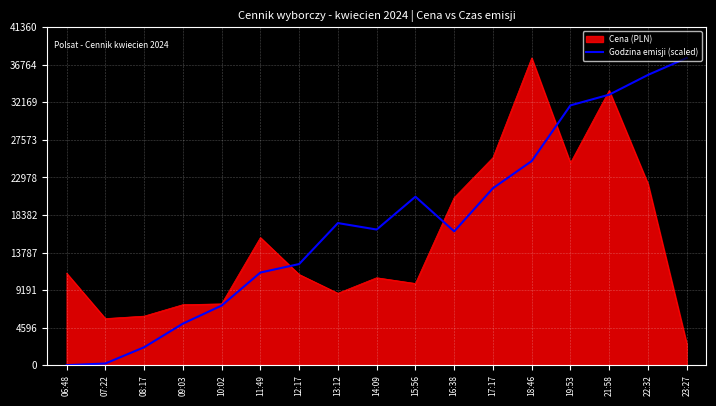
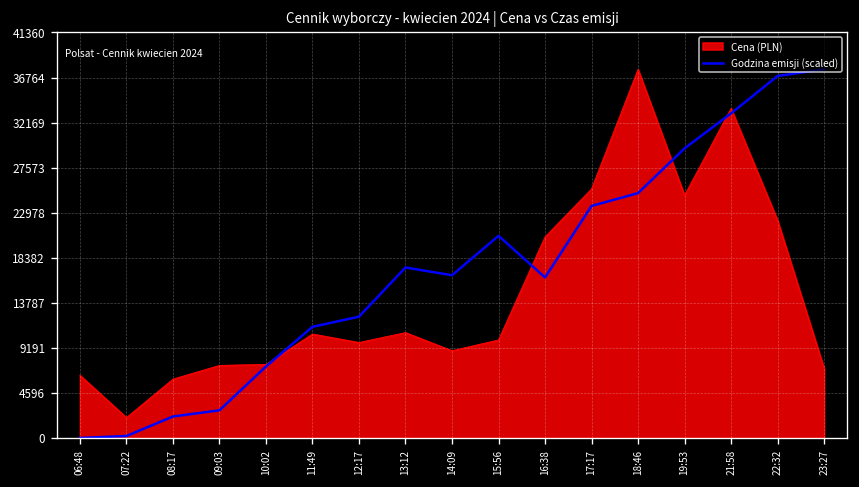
  {
    "Cena (PLN)": {
-     "06:48": 11000,
-     "07:22": 6000,
+     "06:48": 6000,
+     "07:22": 2000,
      "08:17": 6000,
      "09:03": 7000,
-     "11:49": 16000,
-     "12:17": 11000,
-     "13:12": 9000,
-     "14:09": 11000,
+     "11:49": 11000,
+     "12:17": 10000,
+     "13:12": 11000,
+     "14:09": 9000,
      "15:56": 10000,
      "16:38": 21000,
      "17:17": 25000,
      "18:46": 38000,
      "19:53": 25000,
      "21:58": 34000,
      "22:32": 22000,
-     "23:27": 3000
+     "23:27": 7000
    },
    "Godzina emisji (scaled)": {
      "06:48": 0,
      "07:22": 0,
      "08:17": 2000,
-     "09:03": 5000,
+     "09:03": 3000,
      "11:49": 11000,
      "12:17": 12000,
      "13:12": 17000,
      "14:09": 17000,
      "15:56": 21000,
      "16:38": 16000,
-     "17:17": 22000,
+     "17:17": 24000,
      "18:46": 25000,
-     "19:53": 32000,
+     "19:53": 30000,
      "21:58": 33000,
-     "22:32": 36000
+     "22:32": 37000
    }
  }
